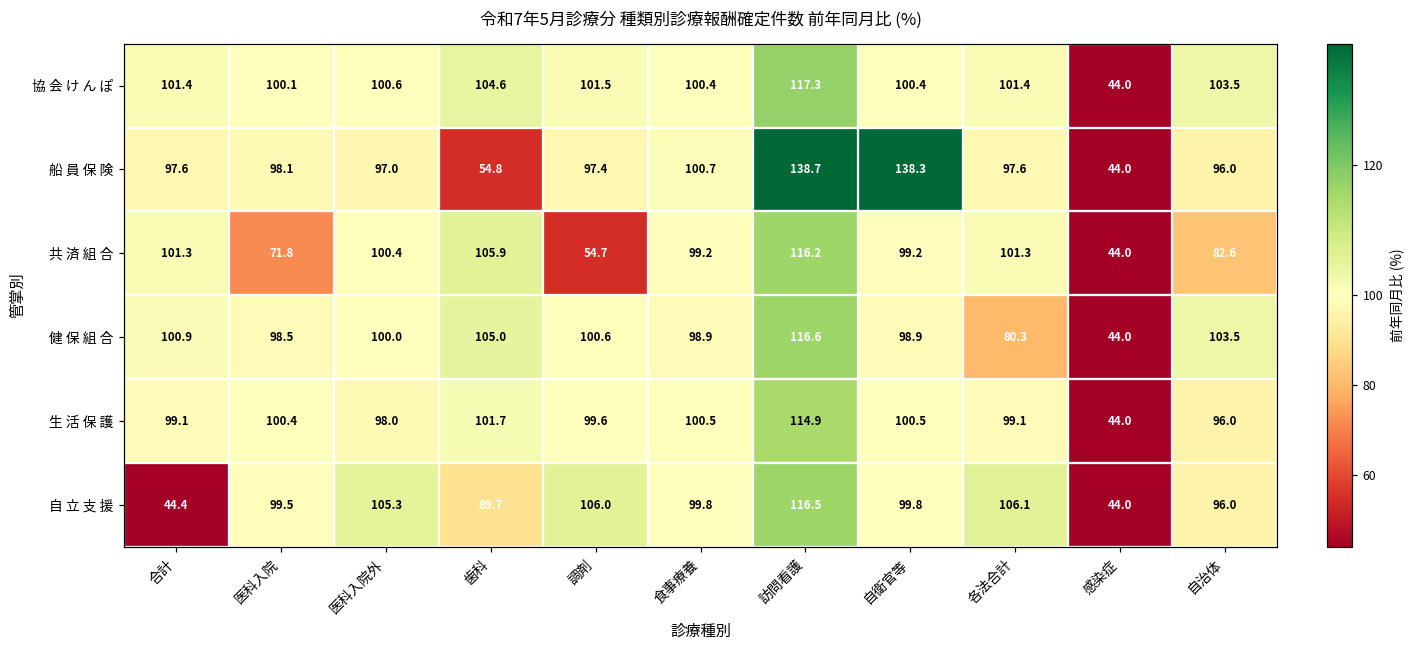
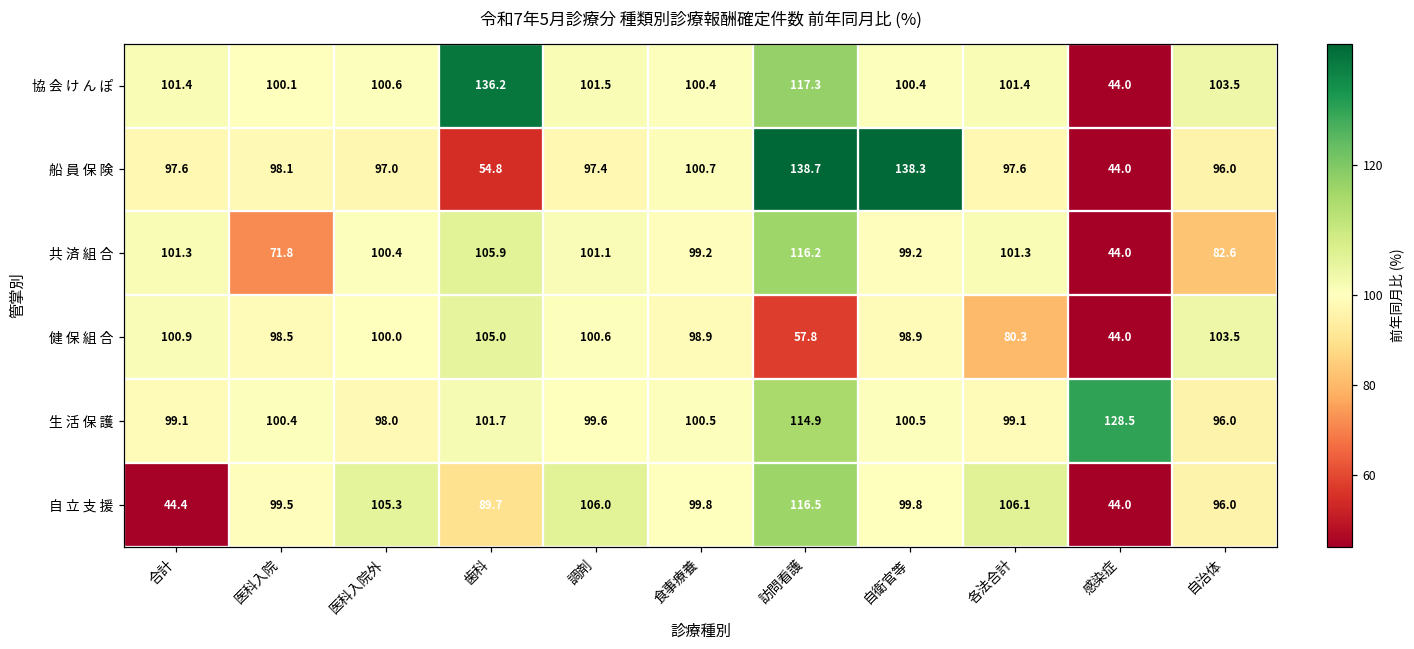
  {
    "協 会 け ん ぽ": {
      "合計": 101.4,
      "医科入院": 100.1,
      "医科入院外": 100.6,
-     "歯科": 104.6,
+     "歯科": 136.2,
      "調剤": 101.5,
      "食事療養": 100.4,
      "訪問看護": 117.3,
      "自衛官等": 100.4,
      "各法合計": 101.4,
      "感染症": 44.0,
      "自治体": 103.5
    },
    "船 員 保 険": {
      "合計": 97.6,
      "医科入院": 98.1,
      "医科入院外": 97.0,
      "歯科": 54.8,
      "調剤": 97.4,
      "食事療養": 100.7,
      "訪問看護": 138.7,
      "自衛官等": 138.3,
      "各法合計": 97.6,
      "感染症": 44.0,
      "自治体": 96.0
    },
    "共 済 組 合": {
      "合計": 101.3,
      "医科入院": 71.8,
      "医科入院外": 100.4,
      "歯科": 105.9,
-     "調剤": 54.7,
+     "調剤": 101.1,
      "食事療養": 99.2,
      "訪問看護": 116.2,
      "自衛官等": 99.2,
      "各法合計": 101.3,
      "感染症": 44.0,
      "自治体": 82.6
    },
    "健 保 組 合": {
      "合計": 100.9,
      "医科入院": 98.5,
      "医科入院外": 100.0,
      "歯科": 105.0,
      "調剤": 100.6,
      "食事療養": 98.9,
-     "訪問看護": 116.6,
+     "訪問看護": 57.8,
      "自衛官等": 98.9,
      "各法合計": 80.3,
      "感染症": 44.0,
      "自治体": 103.5
    },
    "生 活 保 護": {
      "合計": 99.1,
      "医科入院": 100.4,
      "医科入院外": 98.0,
      "歯科": 101.7,
      "調剤": 99.6,
      "食事療養": 100.5,
      "訪問看護": 114.9,
      "自衛官等": 100.5,
      "各法合計": 99.1,
-     "感染症": 44.0,
+     "感染症": 128.5,
      "自治体": 96.0
    },
    "自 立 支 援": {
      "合計": 44.4,
      "医科入院": 99.5,
      "医科入院外": 105.3,
      "歯科": 89.7,
      "調剤": 106.0,
      "食事療養": 99.8,
      "訪問看護": 116.5,
      "自衛官等": 99.8,
      "各法合計": 106.1,
      "感染症": 44.0,
      "自治体": 96.0
    }
  }
